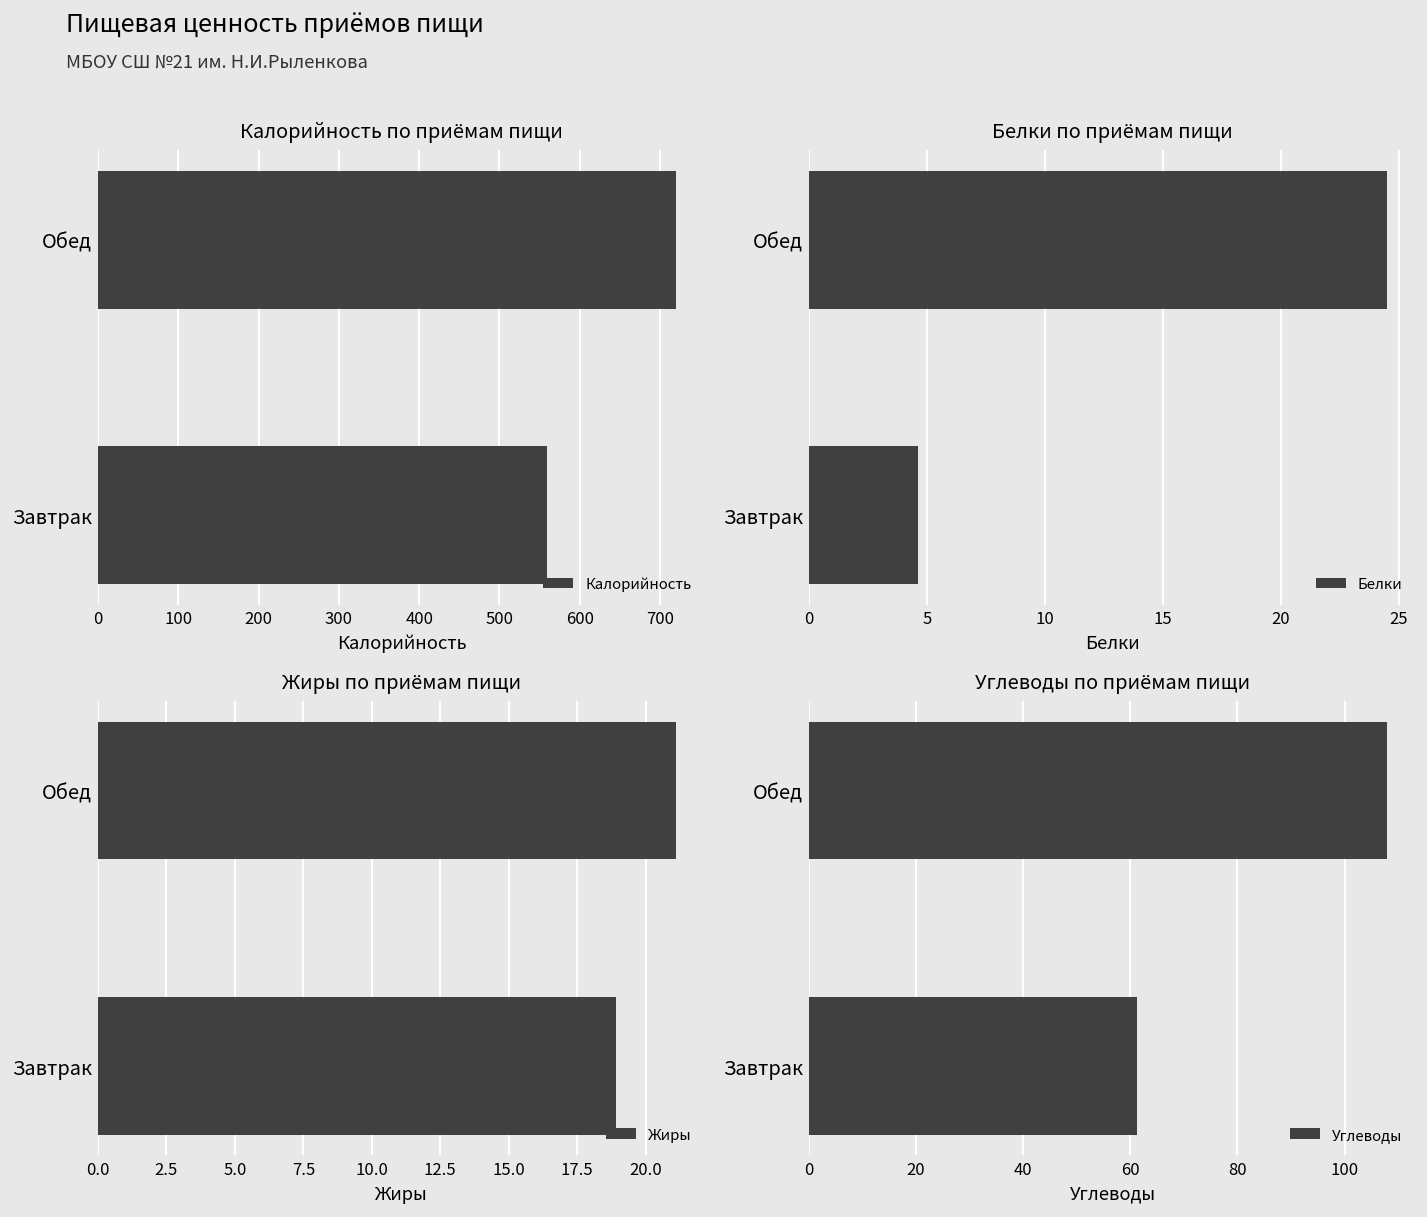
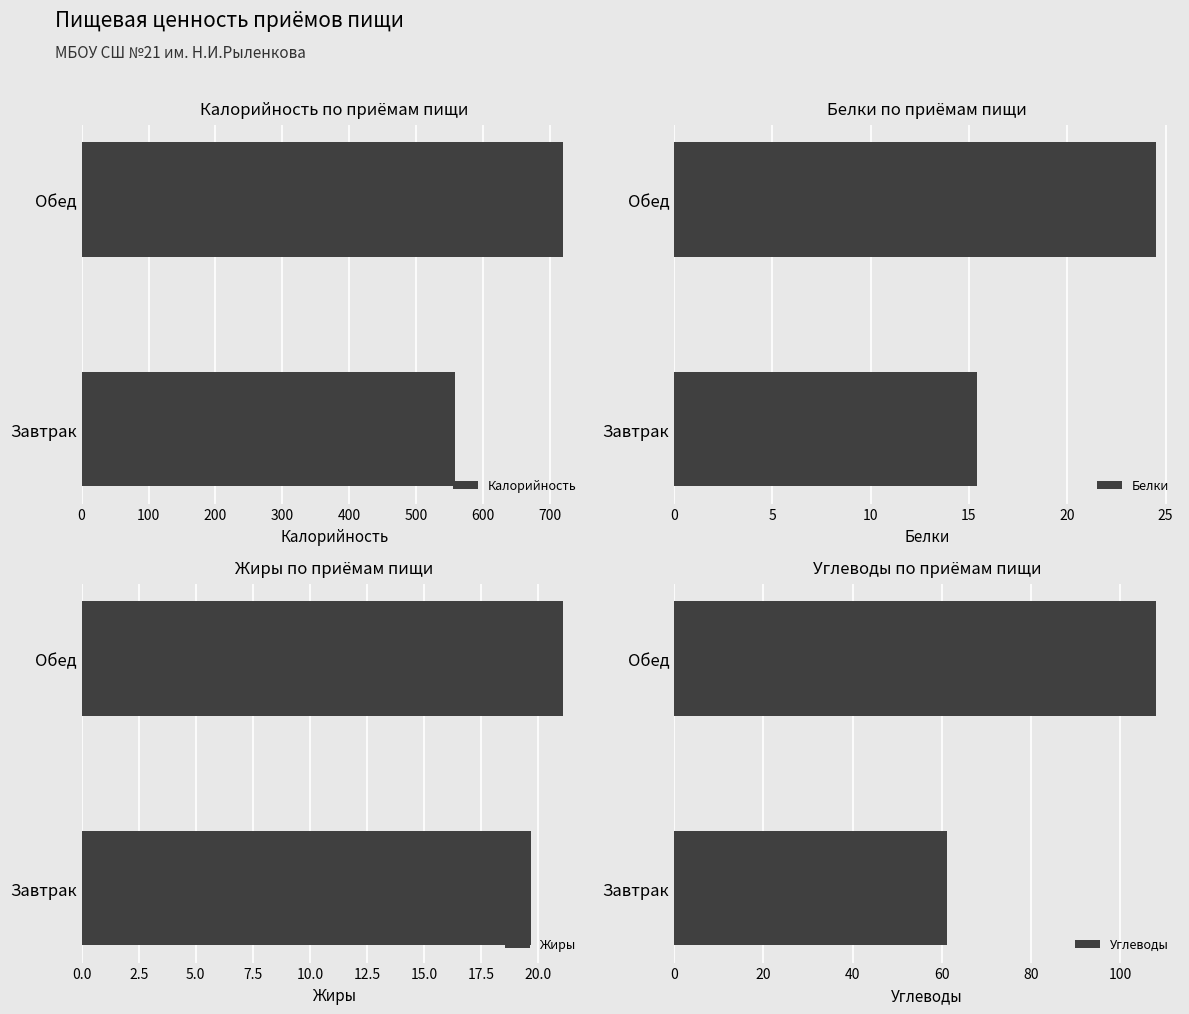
  {
    "Калорийность по приёмам пищи": {
      "Обед": 720,
      "Завтрак": 560
    },
    "Белки по приёмам пищи": {
      "Обед": 24.5,
-     "Завтрак": 4.6
+     "Завтрак": 15.4
    },
    "Жиры по приёмам пищи": {
      "Обед": 21.1,
-     "Завтрак": 18.9
+     "Завтрак": 19.7
    },
    "Углеводы по приёмам пищи": {
      "Обед": 108,
      "Завтрак": 61
    }
  }
